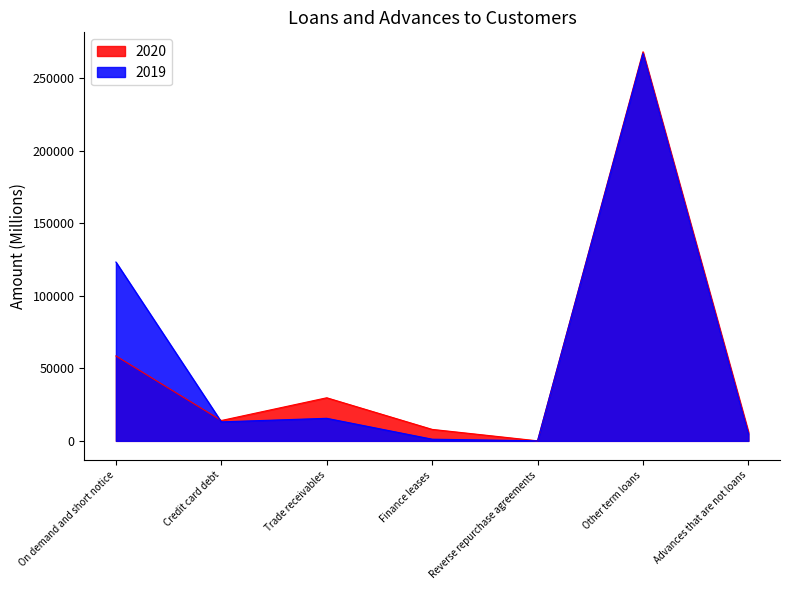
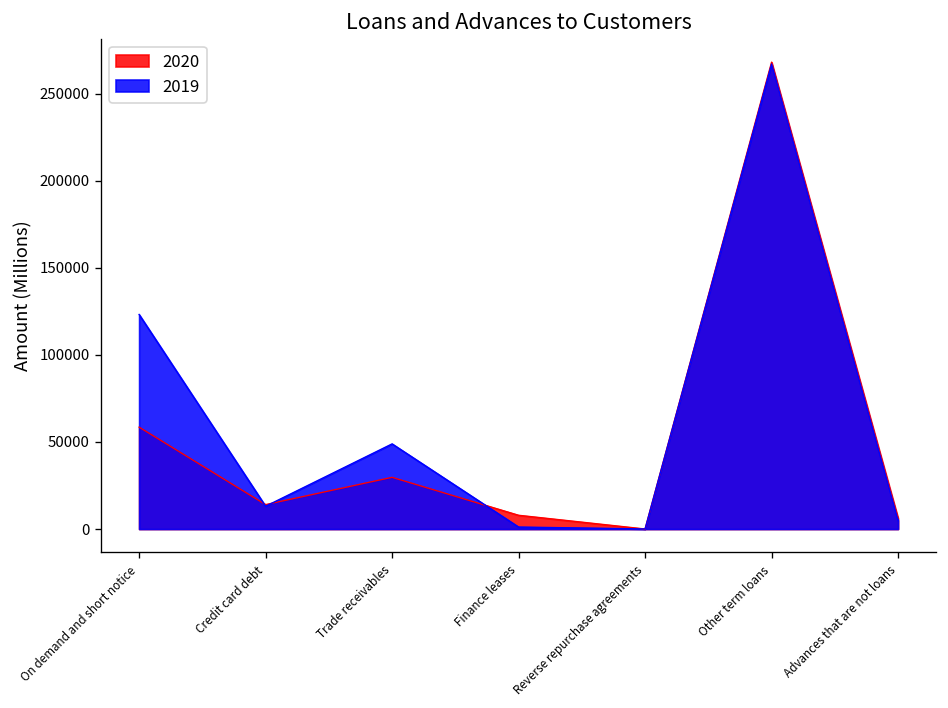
  {
    "2020": {
      "On demand and short notice": 59000,
      "Trade receivables": 30000,
      "Finance leases": 8000
    },
    "2019": {
      "On demand and short notice": 123000,
-     "Trade receivables": 16000,
+     "Trade receivables": 49000,
      "Finance leases": 1000
    }
  }
